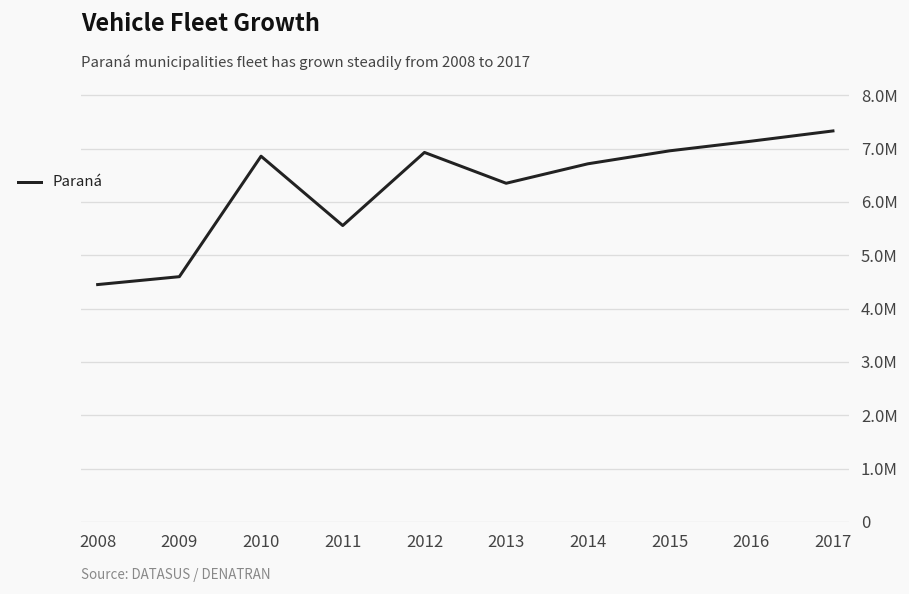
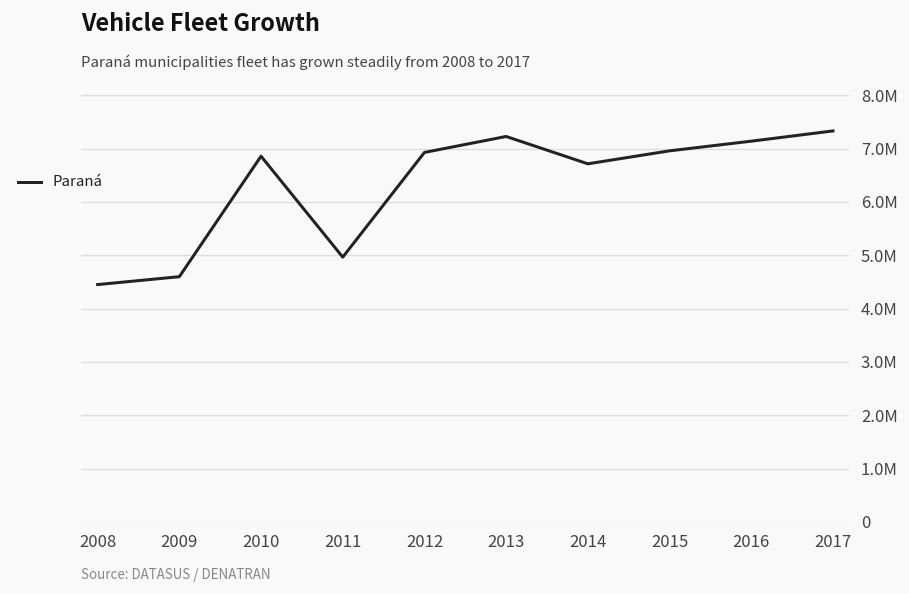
  {
    "2008": 4500000,
    "2009": 4600000,
    "2010": 6900000,
-   "2011": 5600000,
+   "2011": 5000000,
    "2012": 6900000,
-   "2013": 6400000,
+   "2013": 7200000,
    "2014": 6700000,
    "2015": 7000000,
    "2016": 7100000,
    "2017": 7300000
  }
